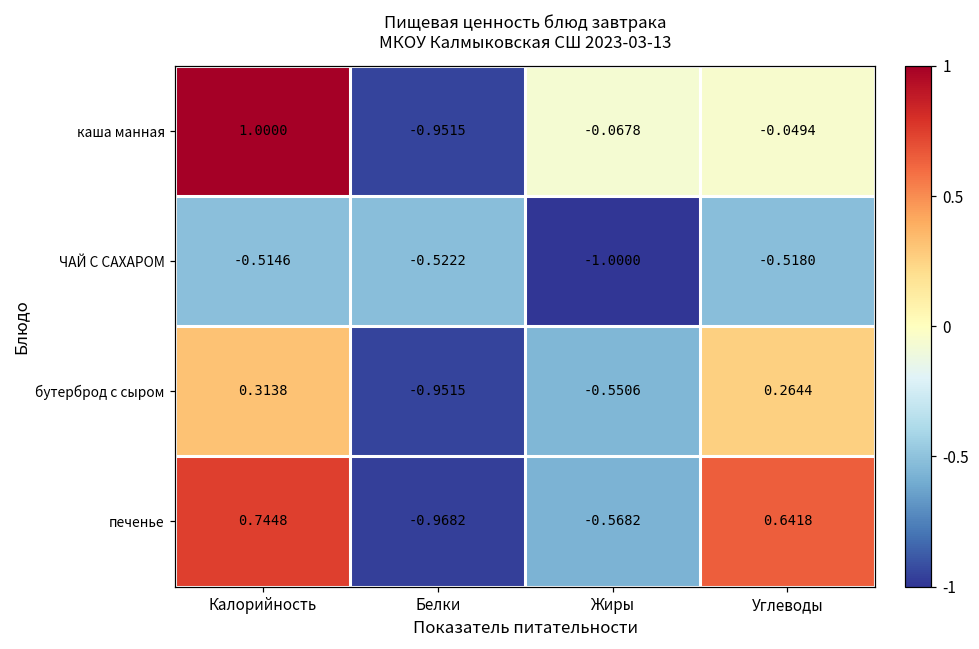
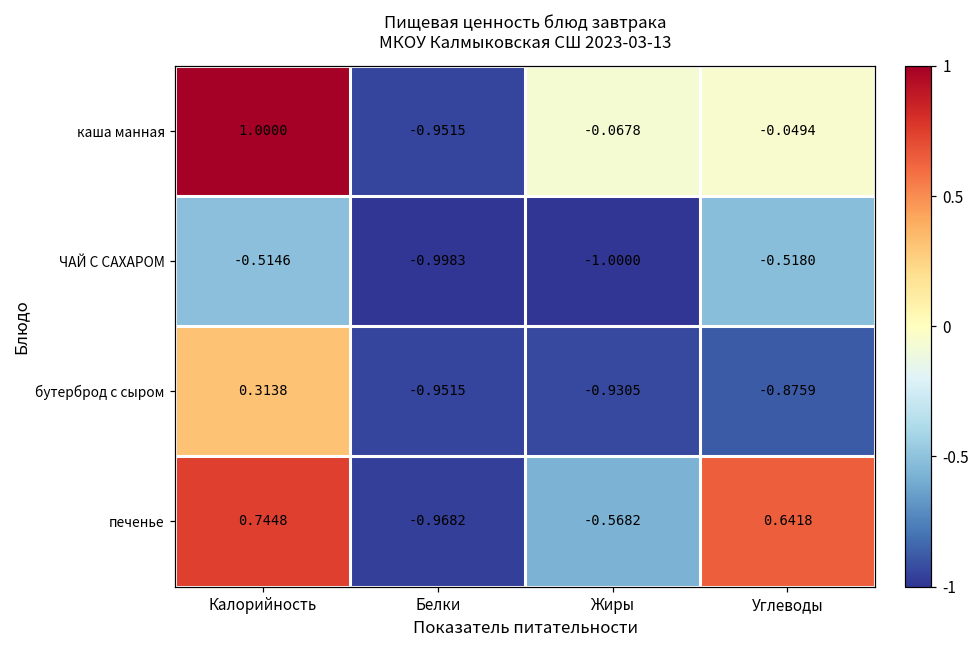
  {
    "каша манная": {
      "Калорийность": 1.0000,
      "Белки": -0.9515,
      "Жиры": -0.0678,
      "Углеводы": -0.0494
    },
    "ЧАЙ С САХАРОМ": {
      "Калорийность": -0.5146,
-     "Белки": -0.5222,
+     "Белки": -0.9983,
      "Жиры": -1.0000,
      "Углеводы": -0.5180
    },
    "бутерброд с сыром": {
      "Калорийность": 0.3138,
      "Белки": -0.9515,
-     "Жиры": -0.5506,
-     "Углеводы": 0.2644
+     "Жиры": -0.9305,
+     "Углеводы": -0.8759
    },
    "печенье": {
      "Калорийность": 0.7448,
      "Белки": -0.9682,
      "Жиры": -0.5682,
      "Углеводы": 0.6418
    }
  }
